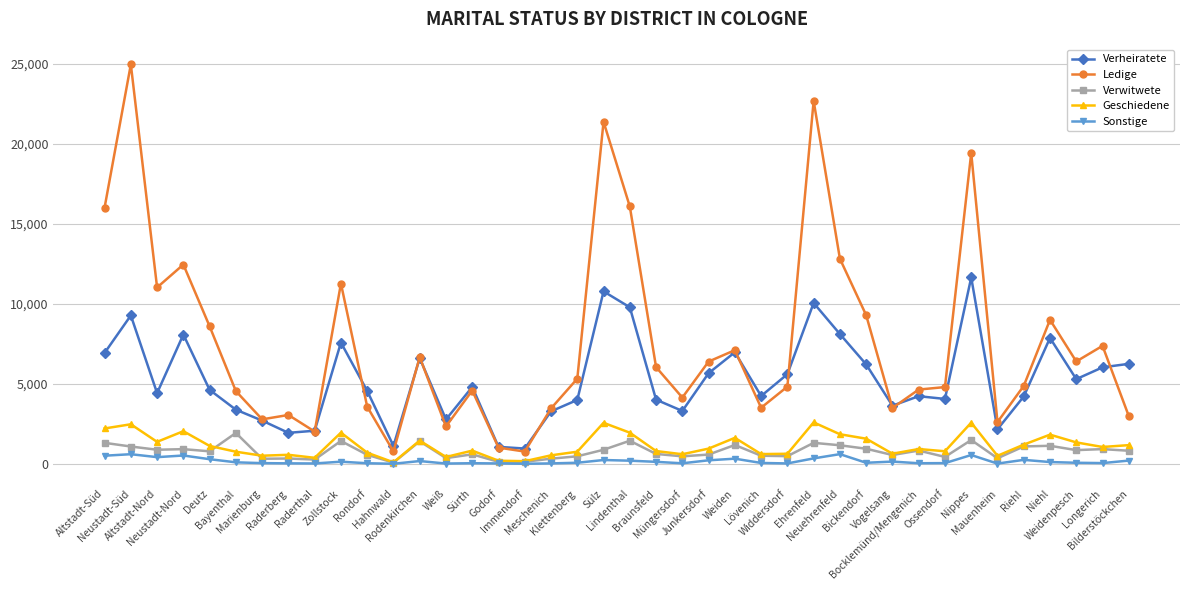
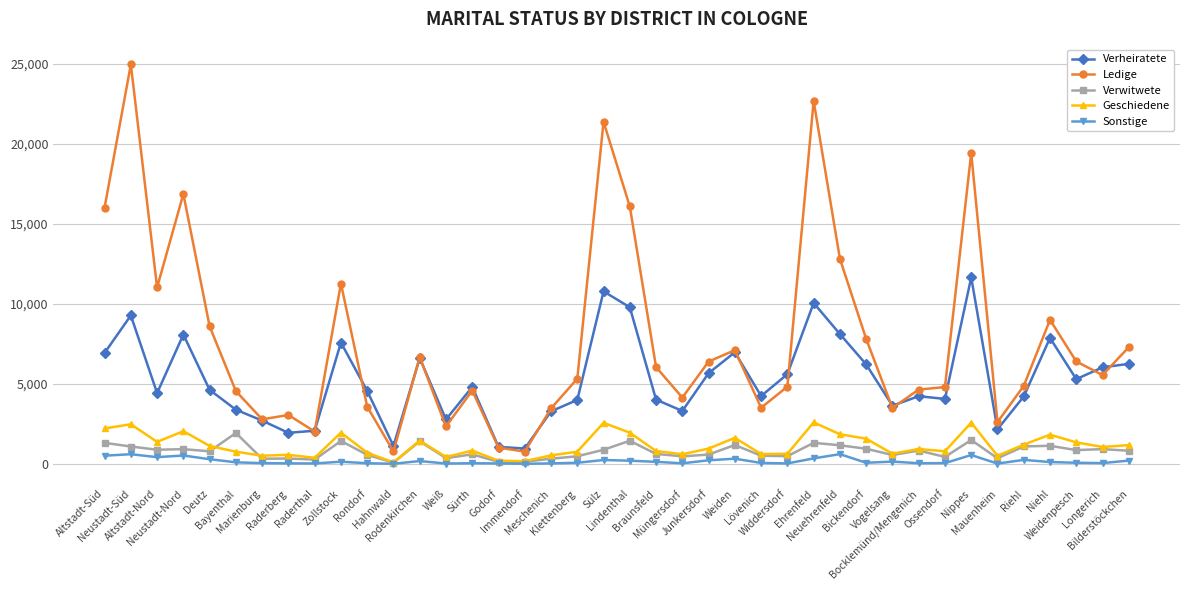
  {
    "Ledige": {
      "Altstadt-Süd": "16,000",
      "Neustadt-Süd": "25,000",
      "Altstadt-Nord": "11,000",
-     "Neustadt-Nord": "12,500",
+     "Neustadt-Nord": "16,900",
      "Deutz": "8,600",
      "Bayenthal": "4,500",
      "Raderberg": "3,100",
      "Zollstock": "11,300",
      "Rondorf": "3,600",
      "Hahnwald": "800",
      "Weiß": "2,300",
      "Sürth": "4,600",
      "Immendorf": "800",
      "Meschenich": "3,500",
      "Klettenberg": "5,300",
      "Sülz": "21,400",
      "Lindenthal": "16,100",
      "Braunsfeld": "6,000",
      "Müngersdorf": "4,100",
      "Junkersdorf": "6,400",
      "Lövenich": "3,500",
      "Widdersdorf": "4,800",
      "Ehrenfeld": "22,700",
      "Neuehrenfeld": "12,800",
-     "Bickendorf": "9,300",
+     "Bickendorf": "7,800",
      "Bocklemünd/Mengenich": "4,600",
      "Ossendorf": "4,800",
      "Nippes": "19,400",
      "Mauenheim": "2,600",
      "Riehl": "4,900",
      "Niehl": "9,000",
      "Weidenpesch": "6,400",
-     "Longerich": "7,400",
-     "Bilderstöckchen": "3,000"
+     "Longerich": "5,600",
+     "Bilderstöckchen": "7,300"
    },
    "Verwitwete": {
      "Altstadt-Süd": "1,300",
      "Neustadt-Süd": "1,100",
      "Altstadt-Nord": "900",
      "Neustadt-Nord": "900",
      "Deutz": "800",
      "Bayenthal": "1,900",
      "Marienburg": "300",
      "Raderberg": "300",
      "Zollstock": "1,400",
      "Sürth": "600",
      "Meschenich": "300",
      "Klettenberg": "500",
      "Sülz": "900",
      "Lindenthal": "1,400",
      "Braunsfeld": "600",
      "Junkersdorf": "600",
      "Weiden": "1,200",
      "Ehrenfeld": "1,300",
      "Neuehrenfeld": "1,200",
      "Bickendorf": "900",
      "Ossendorf": "400",
      "Nippes": "1,500",
      "Niehl": "1,100",
      "Weidenpesch": "900",
      "Bilderstöckchen": "800"
    },
    "Geschiedene": {
      "Altstadt-Süd": "2,200",
      "Neustadt-Süd": "2,500",
      "Altstadt-Nord": "1,400",
      "Neustadt-Nord": "2,000",
      "Deutz": "1,100",
      "Bayenthal": "800",
      "Marienburg": "500",
      "Raderberg": "600",
      "Zollstock": "1,900",
      "Sürth": "800",
      "Meschenich": "500",
      "Klettenberg": "800",
      "Sülz": "2,600",
      "Lindenthal": "1,900",
      "Braunsfeld": "800",
      "Junkersdorf": "1,000",
      "Weiden": "1,600",
      "Ehrenfeld": "2,600",
      "Neuehrenfeld": "1,900",
      "Bickendorf": "1,600",
      "Ossendorf": "800",
      "Nippes": "2,600",
      "Niehl": "1,800",
      "Weidenpesch": "1,300",
      "Bilderstöckchen": "1,200"
    }
  }
